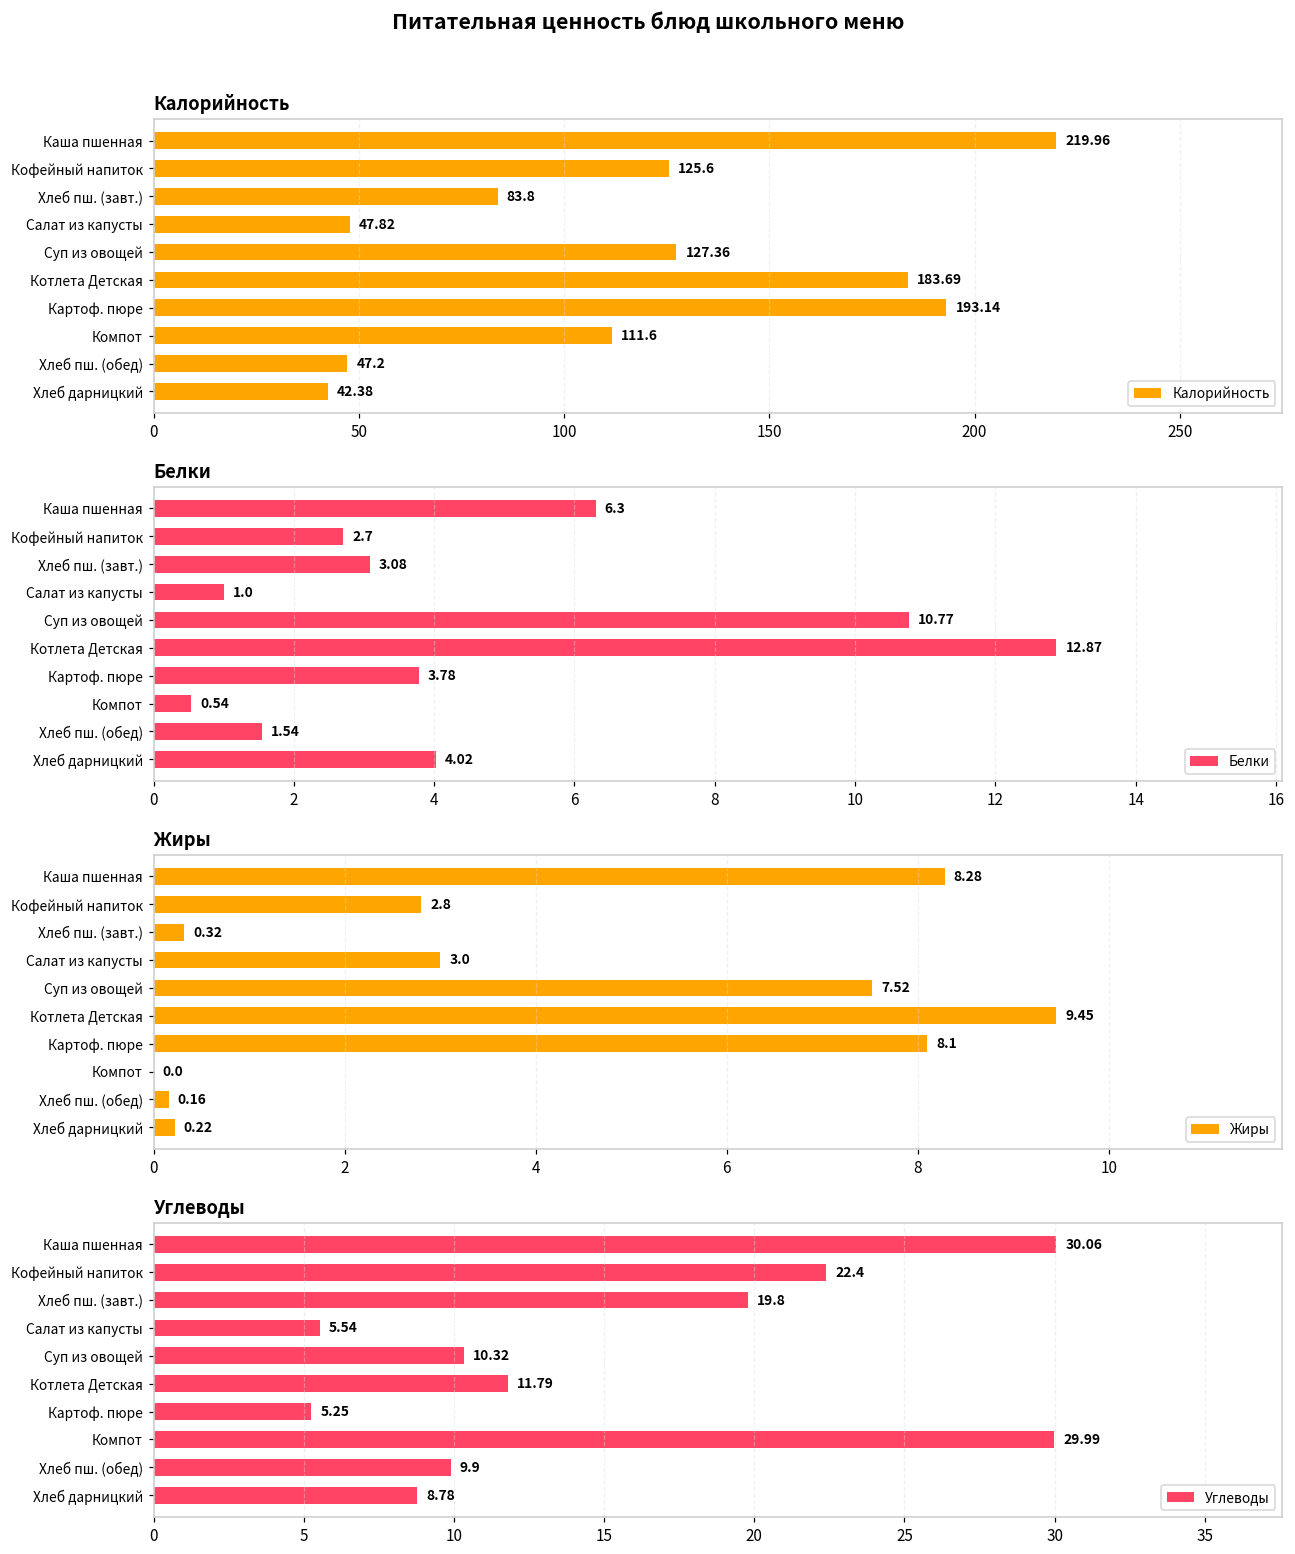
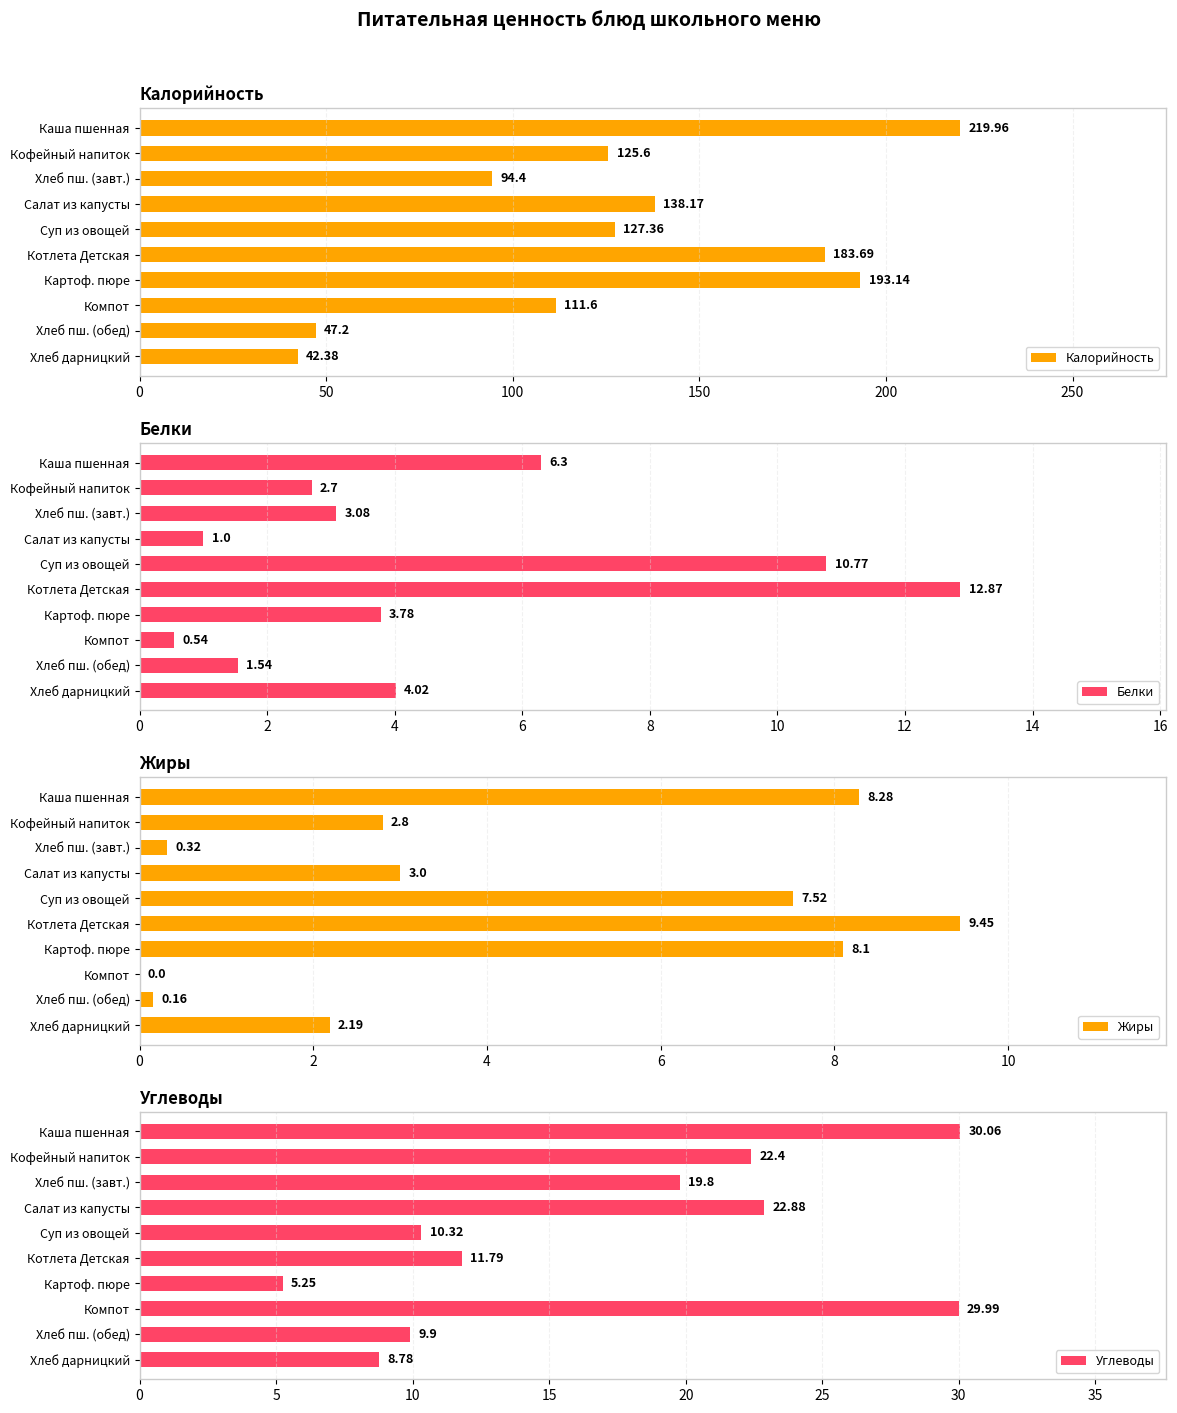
  {
    "Калорийность": {
      "Каша пшенная": 219.96,
      "Кофейный напиток": 125.6,
-     "Хлеб пш. (завт.)": 83.8,
-     "Салат из капусты": 47.82,
+     "Хлеб пш. (завт.)": 94.4,
+     "Салат из капусты": 138.17,
      "Суп из овощей": 127.36,
      "Котлета Детская": 183.69,
      "Картоф. пюре": 193.14,
      "Компот": 111.6,
      "Хлеб пш. (обед)": 47.2,
      "Хлеб дарницкий": 42.38
    },
    "Белки": {
      "Каша пшенная": 6.3,
      "Кофейный напиток": 2.7,
      "Хлеб пш. (завт.)": 3.08,
      "Салат из капусты": 1.0,
      "Суп из овощей": 10.77,
      "Котлета Детская": 12.87,
      "Картоф. пюре": 3.78,
      "Компот": 0.54,
      "Хлеб пш. (обед)": 1.54,
      "Хлеб дарницкий": 4.02
    },
    "Жиры": {
      "Каша пшенная": 8.28,
      "Кофейный напиток": 2.8,
      "Хлеб пш. (завт.)": 0.32,
      "Салат из капусты": 3.0,
      "Суп из овощей": 7.52,
      "Котлета Детская": 9.45,
      "Картоф. пюре": 8.1,
      "Компот": 0.0,
      "Хлеб пш. (обед)": 0.16,
-     "Хлеб дарницкий": 0.22
+     "Хлеб дарницкий": 2.19
    },
    "Углеводы": {
      "Каша пшенная": 30.06,
      "Кофейный напиток": 22.4,
      "Хлеб пш. (завт.)": 19.8,
-     "Салат из капусты": 5.54,
+     "Салат из капусты": 22.88,
      "Суп из овощей": 10.32,
      "Котлета Детская": 11.79,
      "Картоф. пюре": 5.25,
      "Компот": 29.99,
      "Хлеб пш. (обед)": 9.9,
      "Хлеб дарницкий": 8.78
    }
  }
